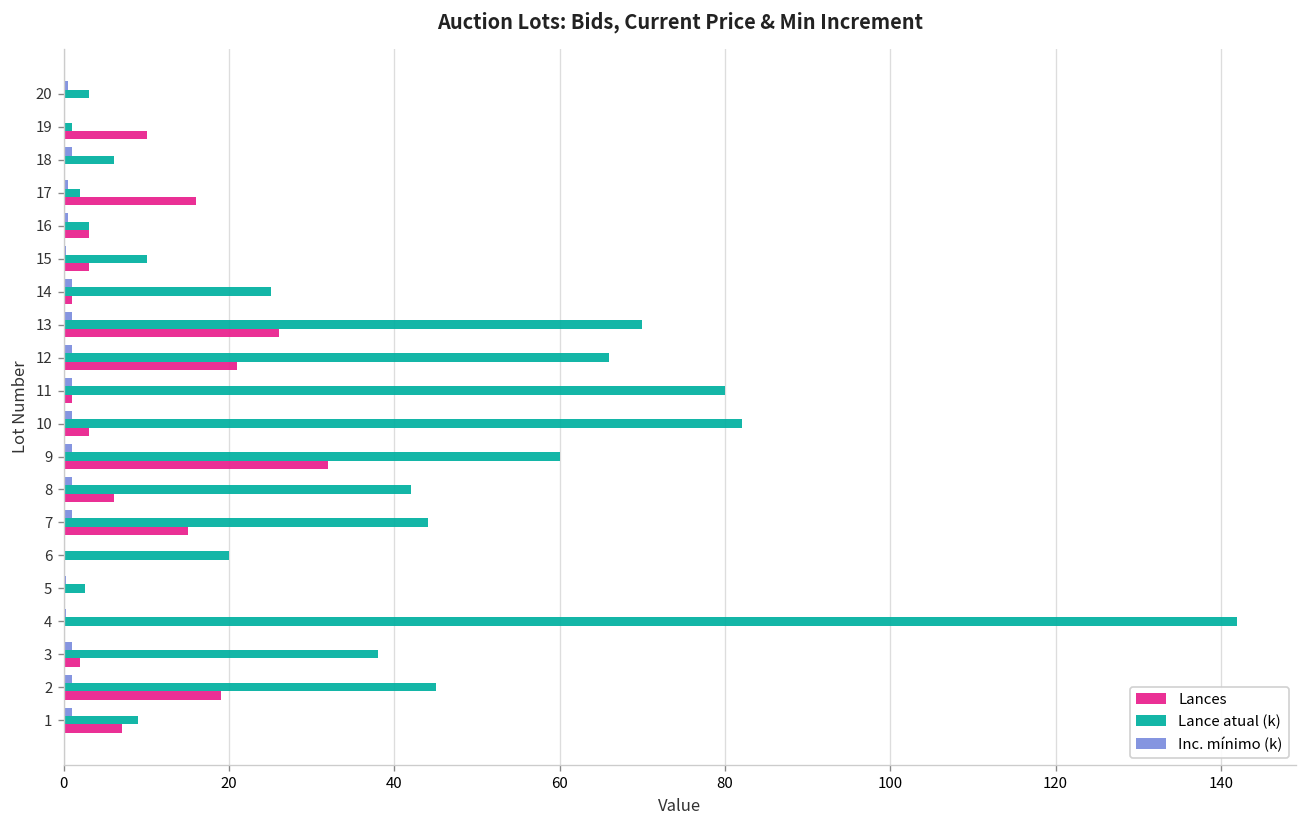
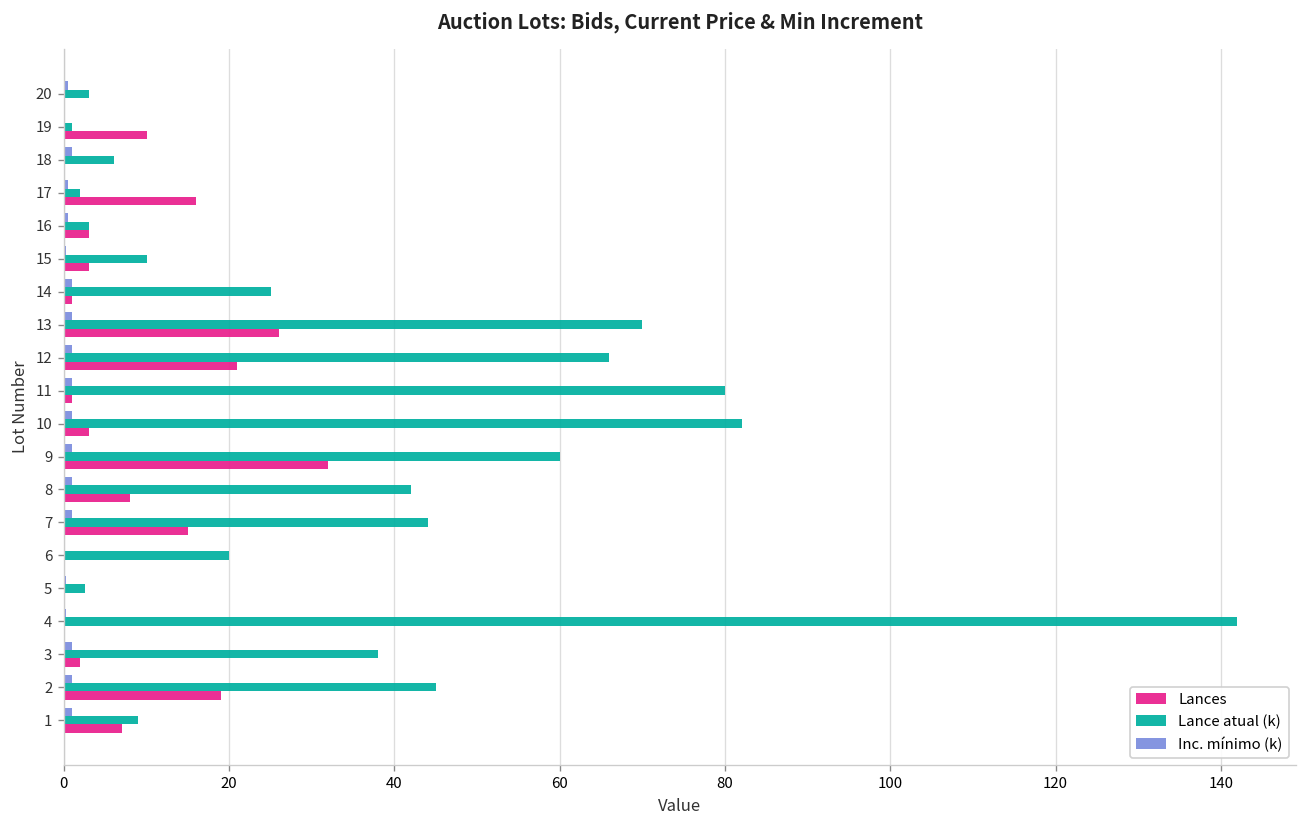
  {
    "Lances": {
      "20": 0,
      "19": 10,
      "18": 0,
      "17": 16,
      "16": 3,
      "15": 3,
      "14": 1,
      "13": 26,
      "12": 21,
      "11": 1,
      "10": 3,
      "9": 32,
-     "8": 6,
+     "8": 8,
      "7": 15,
      "6": 0,
      "5": 0,
      "4": 0,
      "3": 2,
      "2": 19,
      "1": 7
    },
    "Lance atual (k)": {
      "20": 3,
      "19": 1,
      "18": 6,
      "17": 2,
      "16": 3,
      "15": 10,
      "14": 25,
      "13": 70,
      "12": 66,
      "11": 80,
      "10": 82,
      "9": 60,
      "8": 42,
      "7": 44,
      "6": 20,
      "5": 3,
      "4": 142,
      "3": 38,
      "2": 45,
      "1": 9
    },
    "Inc. mínimo (k)": {
      "20": 1,
      "18": 1,
      "17": 1,
      "16": 1,
      "14": 1,
      "13": 1,
      "12": 1,
      "11": 1,
      "10": 1,
      "9": 1,
      "8": 1,
      "7": 1,
      "3": 1,
      "2": 1,
      "1": 1
    }
  }
